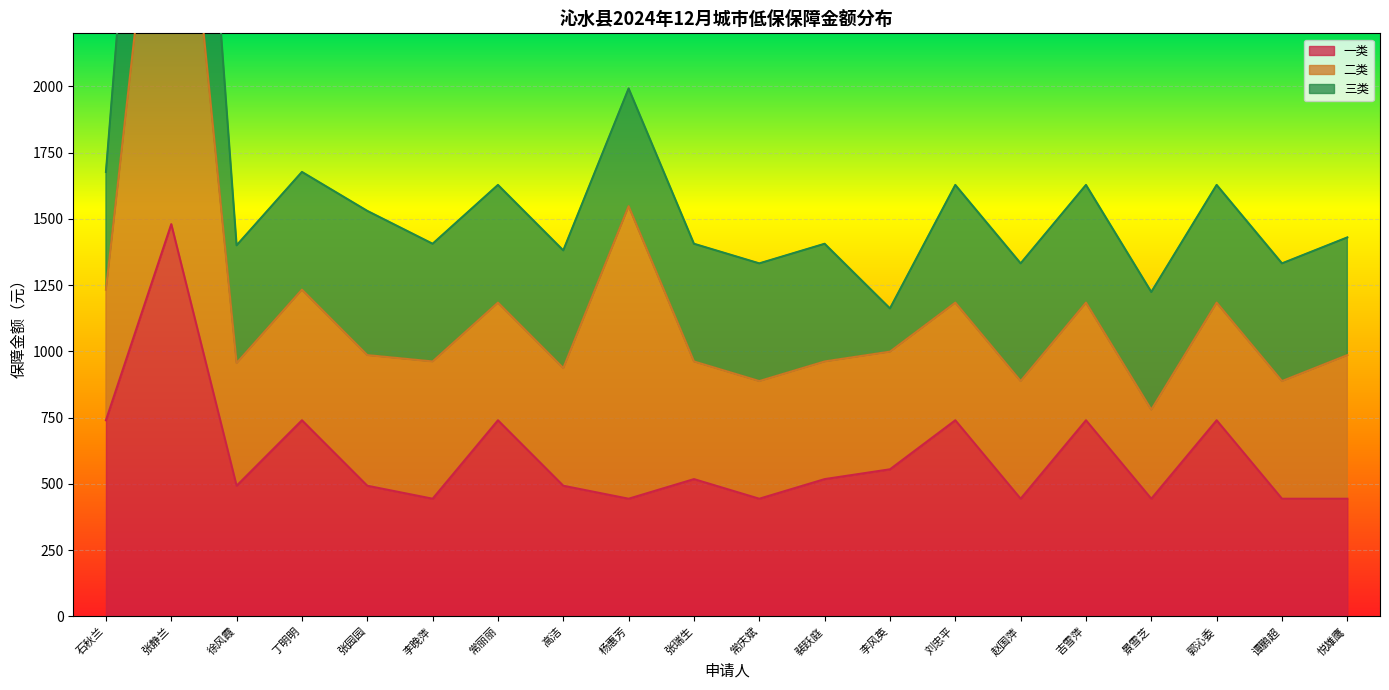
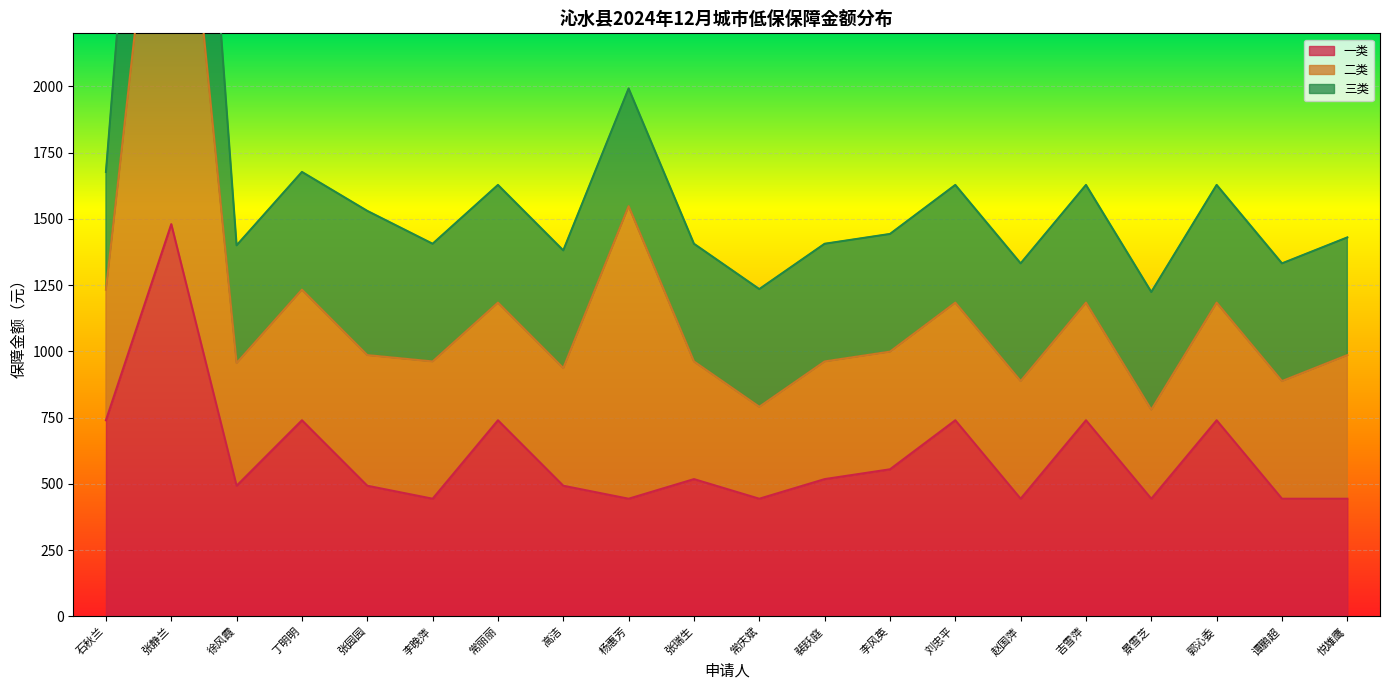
  {
    "一类": {
      "石秋兰": 740,
      "张静兰": 1480,
      "徐风霞": 490,
      "丁明明": 740,
      "张园园": 490,
      "李晚萍": 440,
      "常丽丽": 740,
      "高洁": 490,
      "杨惠芳": 440,
      "张瑞生": 520,
      "常庆斌": 440,
      "裴跃庭": 520,
      "李风英": 560,
      "刘忠平": 740,
      "赵国萍": 440,
      "吉雪萍": 740,
      "景雪芝": 440,
      "郭沁委": 740,
      "谭鹏超": 440,
      "悦雄鹰": 440
    },
    "二类": {
      "石秋兰": 490,
      "徐风霞": 460,
      "丁明明": 490,
      "张园园": 490,
      "李晚萍": 520,
      "常丽丽": 440,
      "高洁": 440,
      "杨惠芳": 1100,
      "张瑞生": 440,
-     "常庆斌": 440,
+     "常庆斌": 350,
      "裴跃庭": 440,
      "李风英": 440,
      "刘忠平": 440,
      "赵国萍": 440,
      "吉雪萍": 440,
      "景雪芝": 340,
      "郭沁委": 440,
      "谭鹏超": 440,
      "悦雄鹰": 540
    },
    "三类": {
      "石秋兰": 440,
      "徐风霞": 440,
      "丁明明": 440,
      "张园园": 540,
      "李晚萍": 440,
      "常丽丽": 440,
      "高洁": 440,
      "杨惠芳": 440,
      "张瑞生": 440,
      "常庆斌": 440,
      "裴跃庭": 440,
-     "李风英": 160,
+     "李风英": 440,
      "刘忠平": 440,
      "赵国萍": 440,
      "吉雪萍": 440,
      "景雪芝": 440,
      "郭沁委": 440,
      "谭鹏超": 440,
      "悦雄鹰": 440
    }
  }
